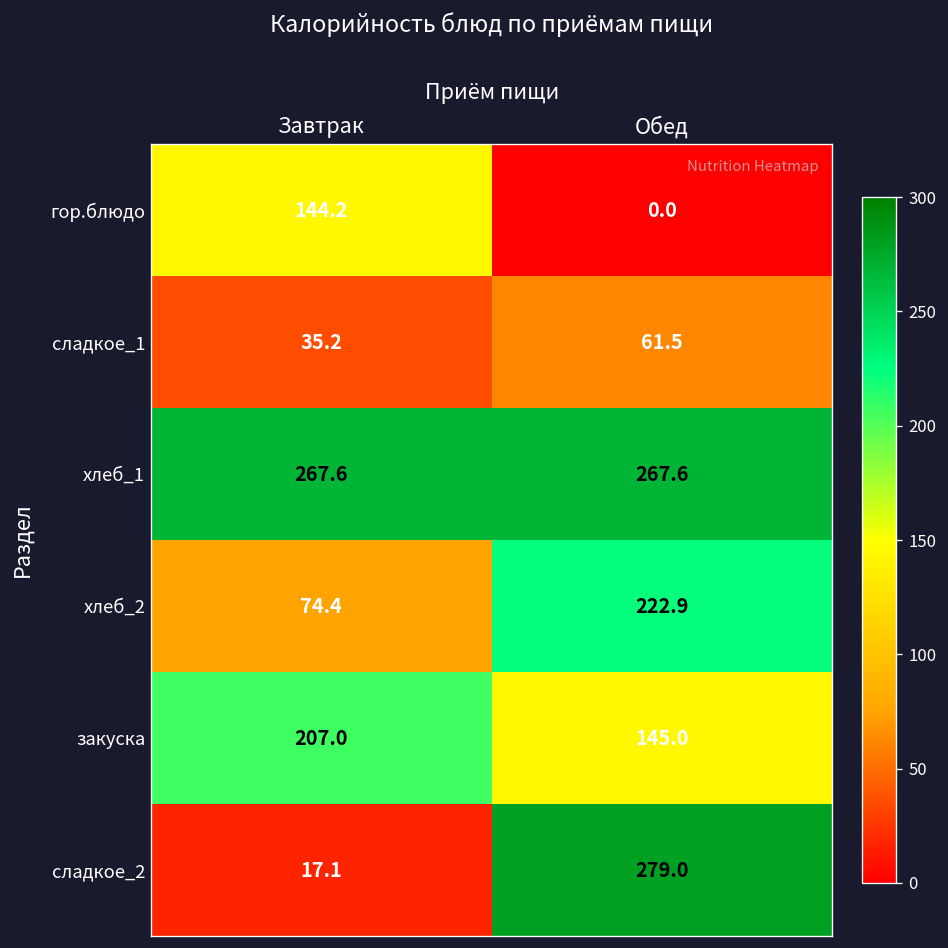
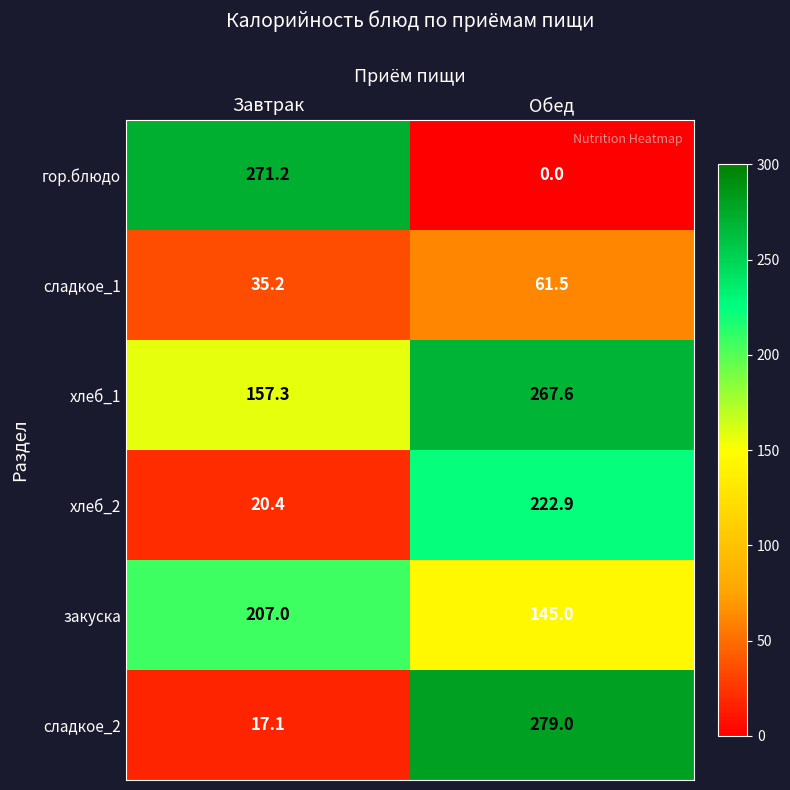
  {
    "гор.блюдо": {
-     "Завтрак": 144.2
+     "Завтрак": 271.2
    },
    "сладкое_1": {
      "Завтрак": 35.2,
      "Обед": 61.5
    },
    "хлеб_1": {
-     "Завтрак": 267.6,
+     "Завтрак": 157.3,
      "Обед": 267.6
    },
    "хлеб_2": {
-     "Завтрак": 74.4,
+     "Завтрак": 20.4,
      "Обед": 222.9
    },
    "закуска": {
      "Завтрак": 207.0,
      "Обед": 145.0
    },
    "сладкое_2": {
      "Завтрак": 17.1,
      "Обед": 279.0
    }
  }
